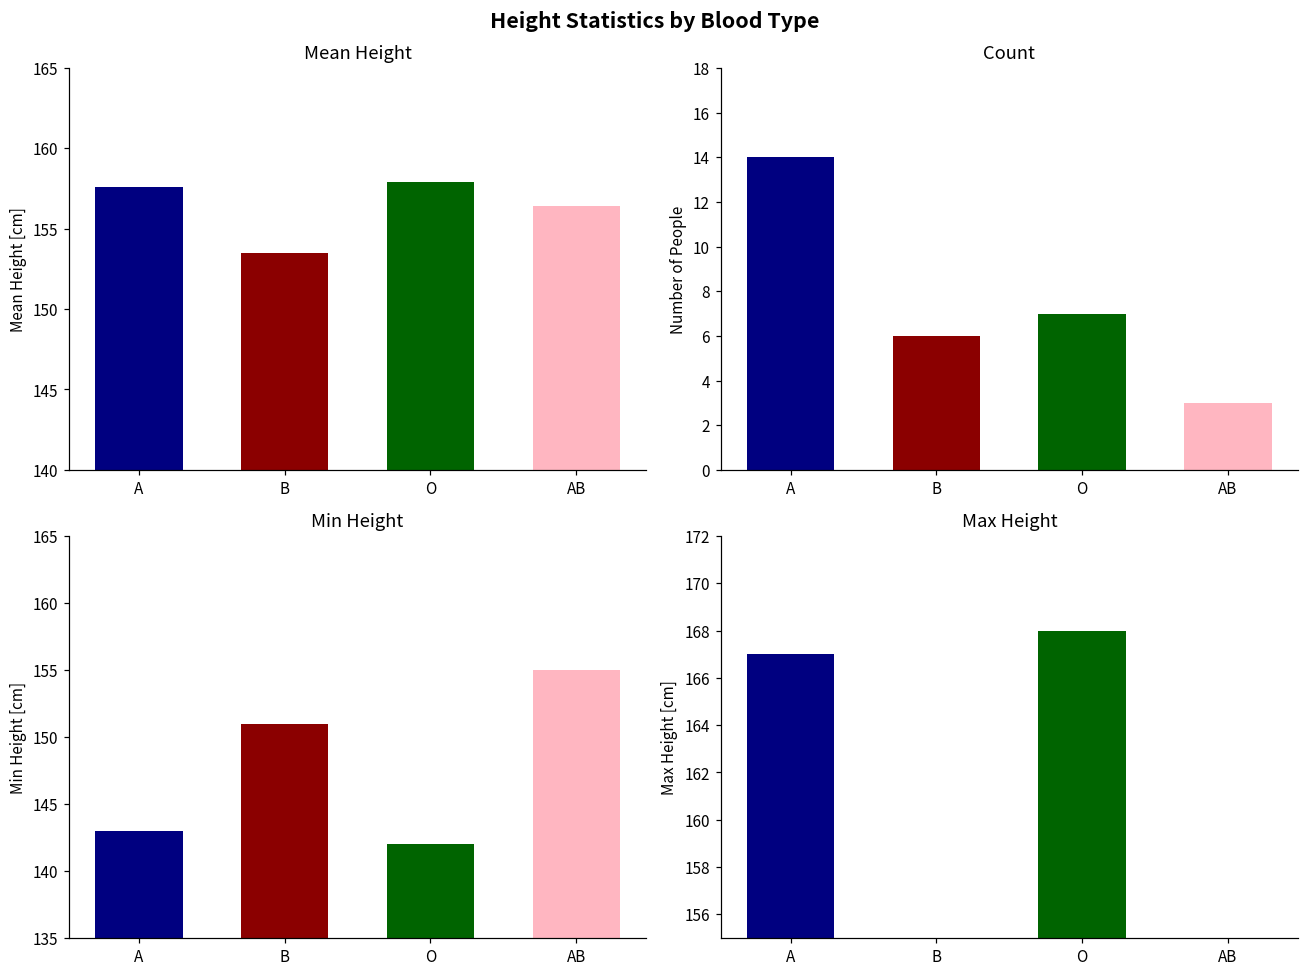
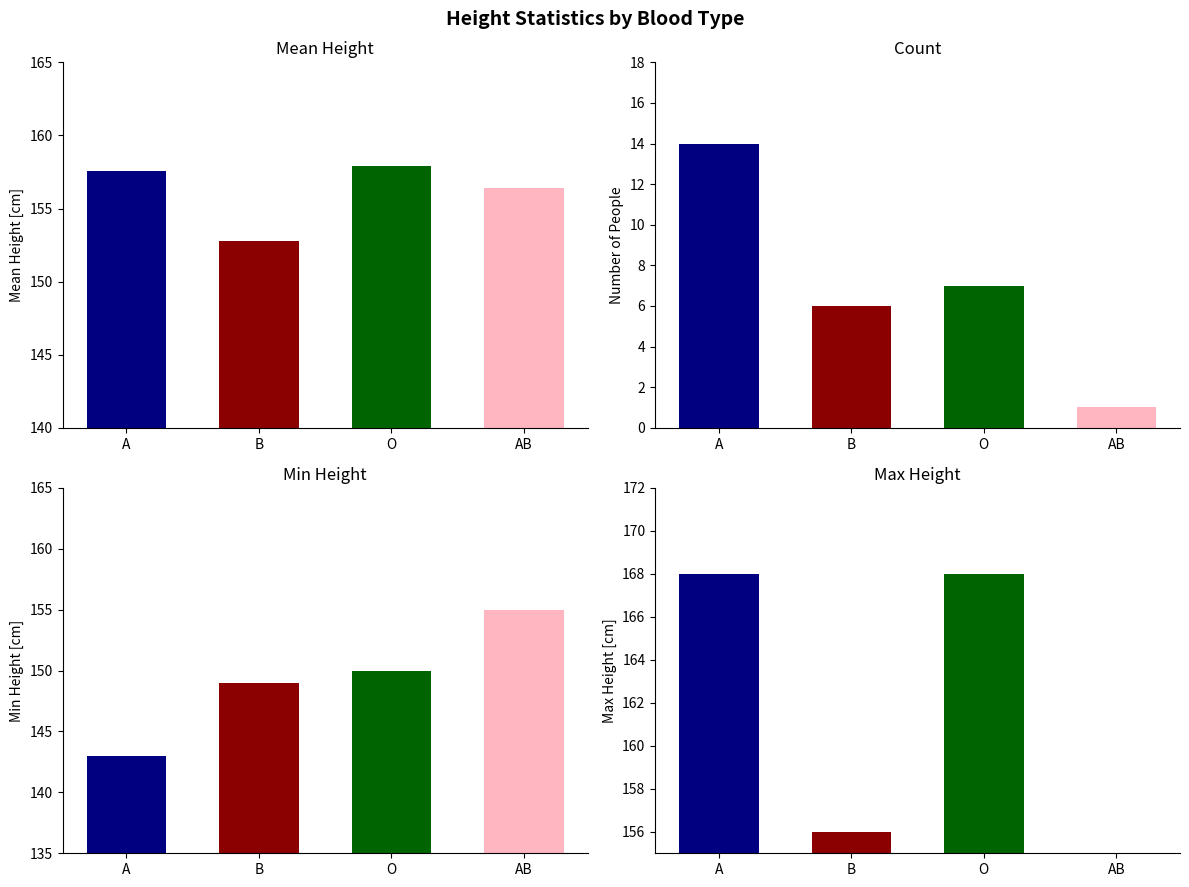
  {
    "Mean Height": {
      "A": 157.6,
-     "B": 153.5,
+     "B": 152.8,
      "O": 157.9,
      "AB": 156.4
    },
    "Count": {
      "A": 14,
      "B": 6,
      "O": 7,
-     "AB": 3
+     "AB": 1
    },
    "Min Height": {
      "A": 143,
-     "B": 151,
-     "O": 142,
+     "B": 149,
+     "O": 150,
      "AB": 155
    },
    "Max Height": {
-     "A": 167,
-     "B": 155,
+     "A": 168,
+     "B": 156,
      "O": 168,
      "AB": 155
    }
  }
